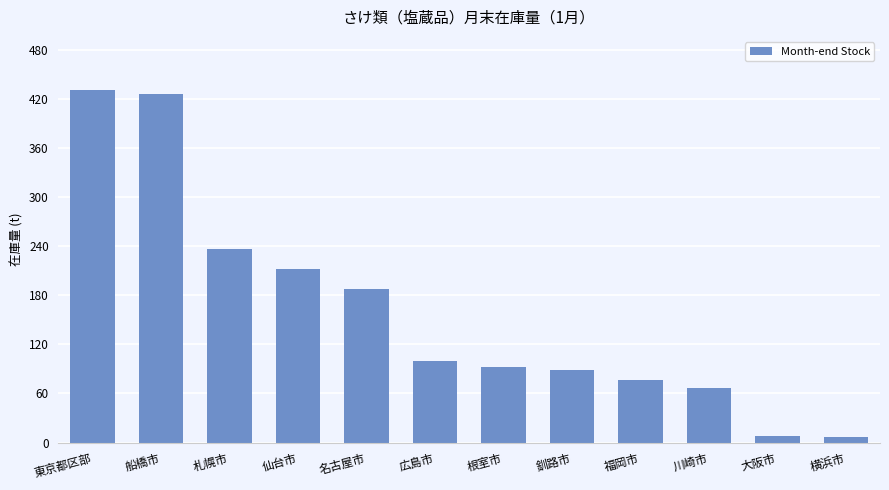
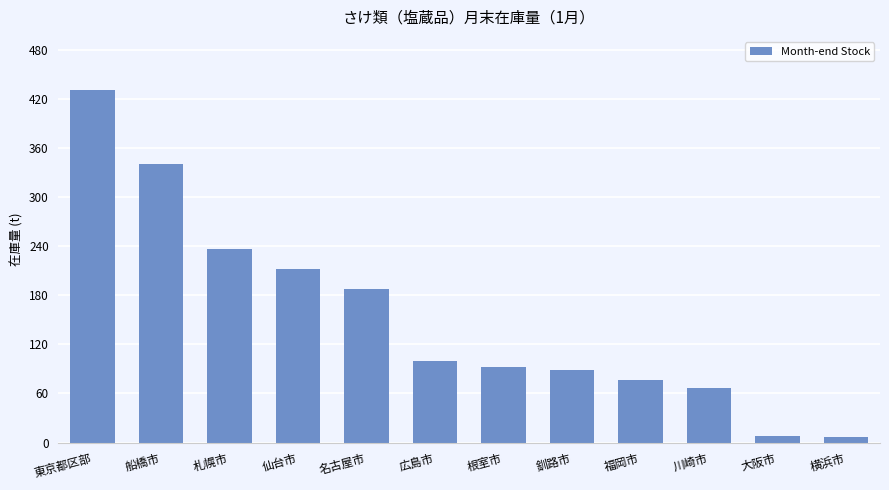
  {
    "東京都区部": 430,
-   "船橋市": 430,
+   "船橋市": 340,
    "札幌市": 240,
    "仙台市": 210,
    "名古屋市": 190,
    "広島市": 100,
    "根室市": 90,
    "釧路市": 90,
    "福岡市": 80,
    "川崎市": 70,
    "大阪市": 10,
    "横浜市": 10
  }
